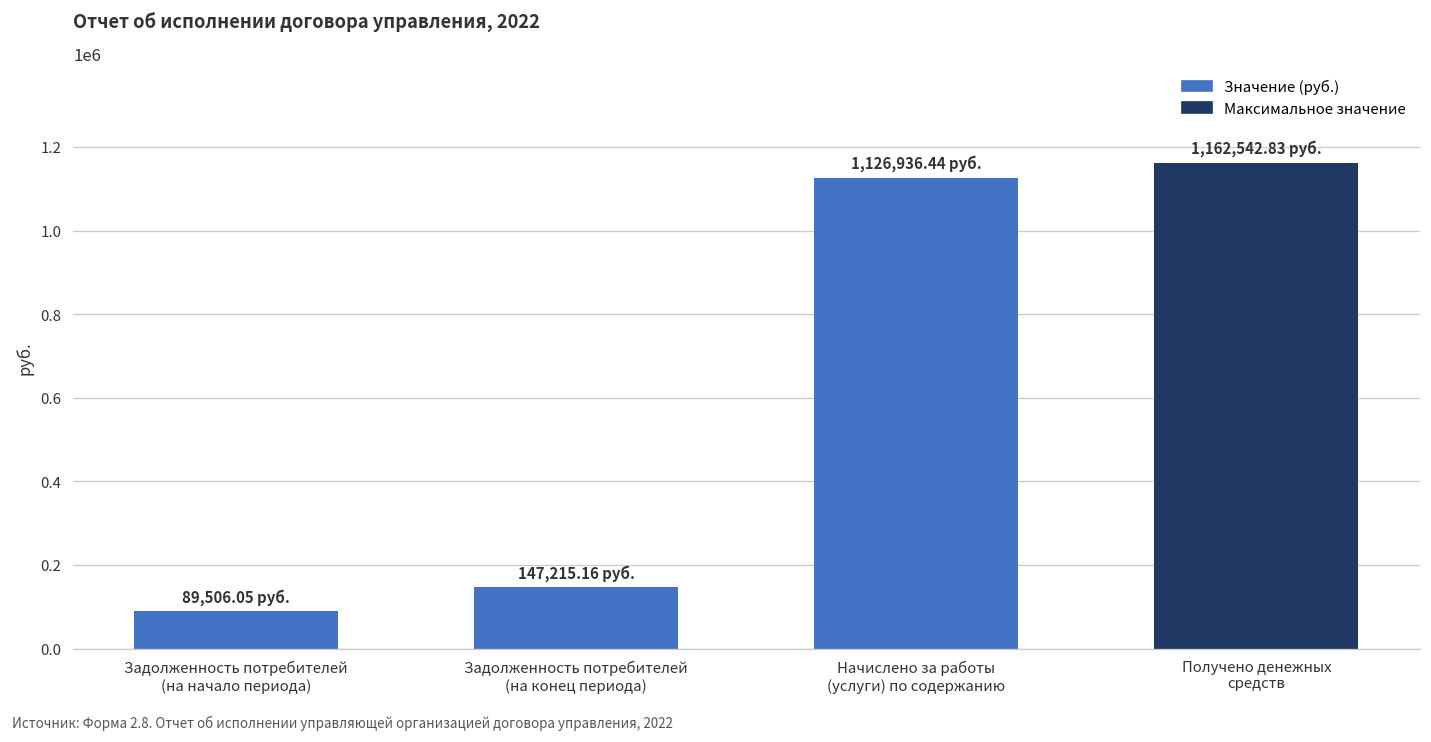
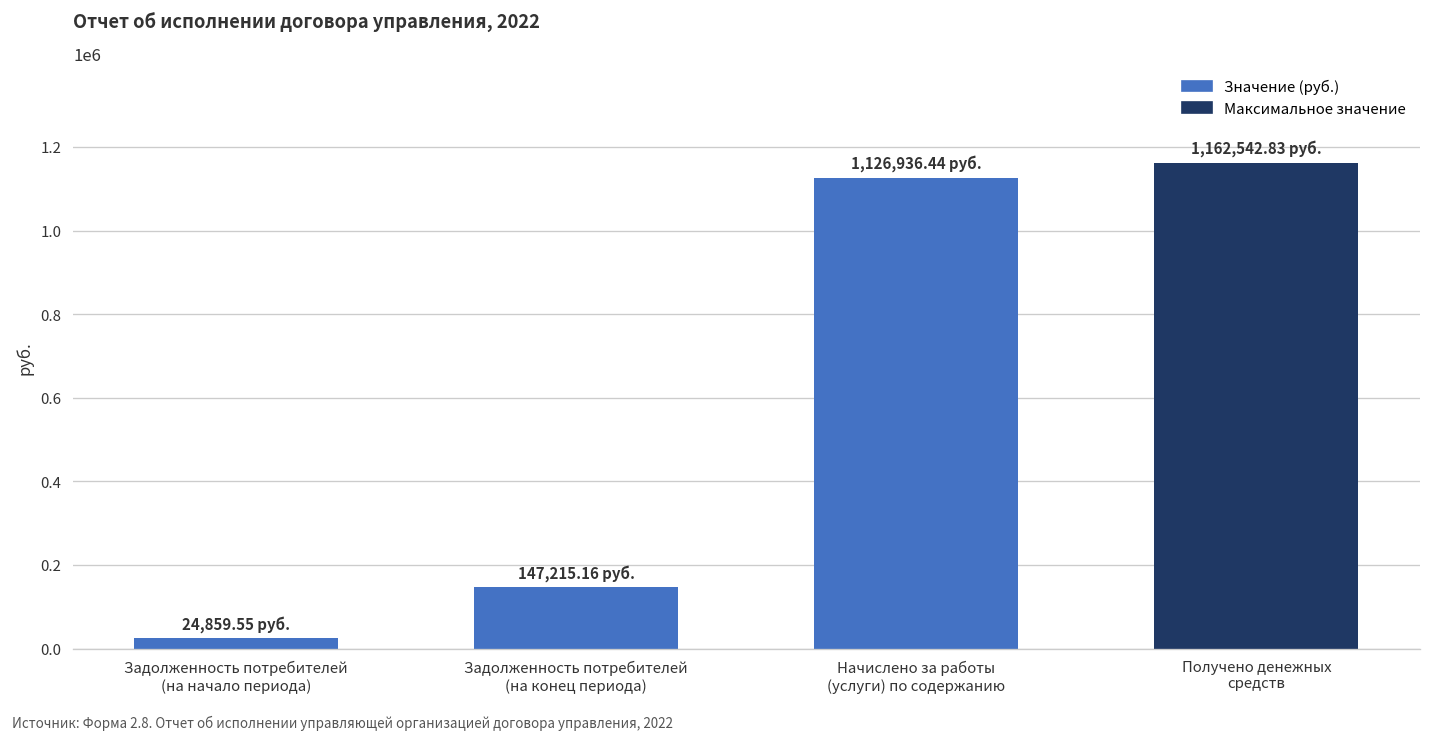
  {
-   "Задолженность потребителей (на начало периода)": "89,506.05",
+   "Задолженность потребителей (на начало периода)": "24,859.55",
    "Задолженность потребителей (на конец периода)": "147,215.16",
    "Начислено за работы (услуги) по содержанию": "1,126,936.44",
    "Получено денежных средств": "1,162,542.83"
  }
